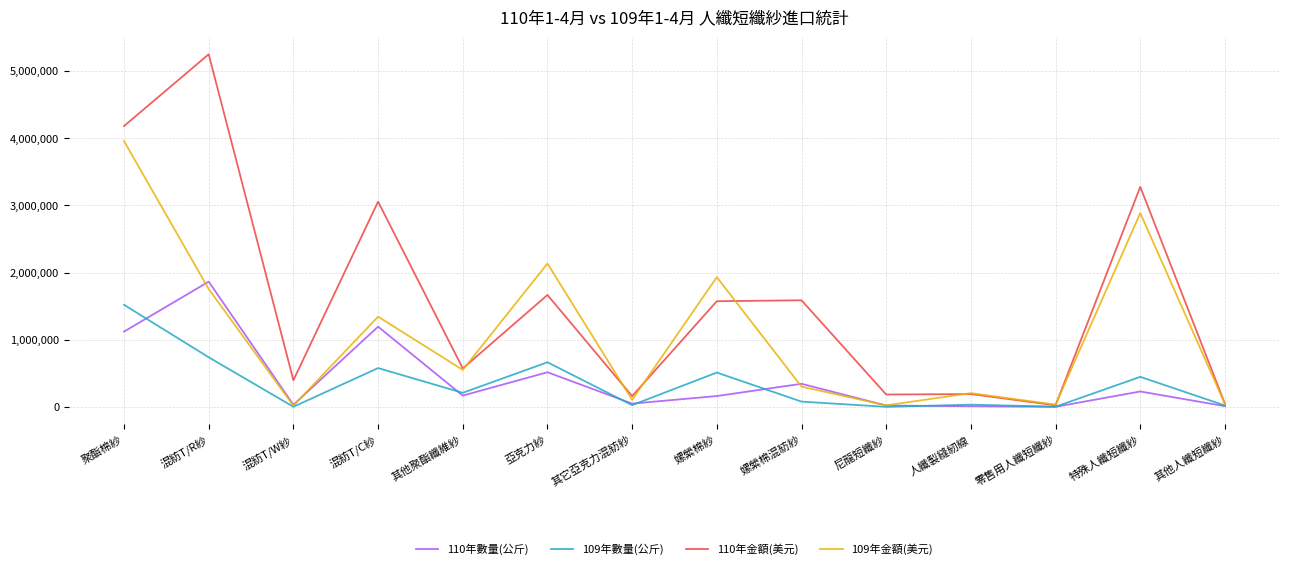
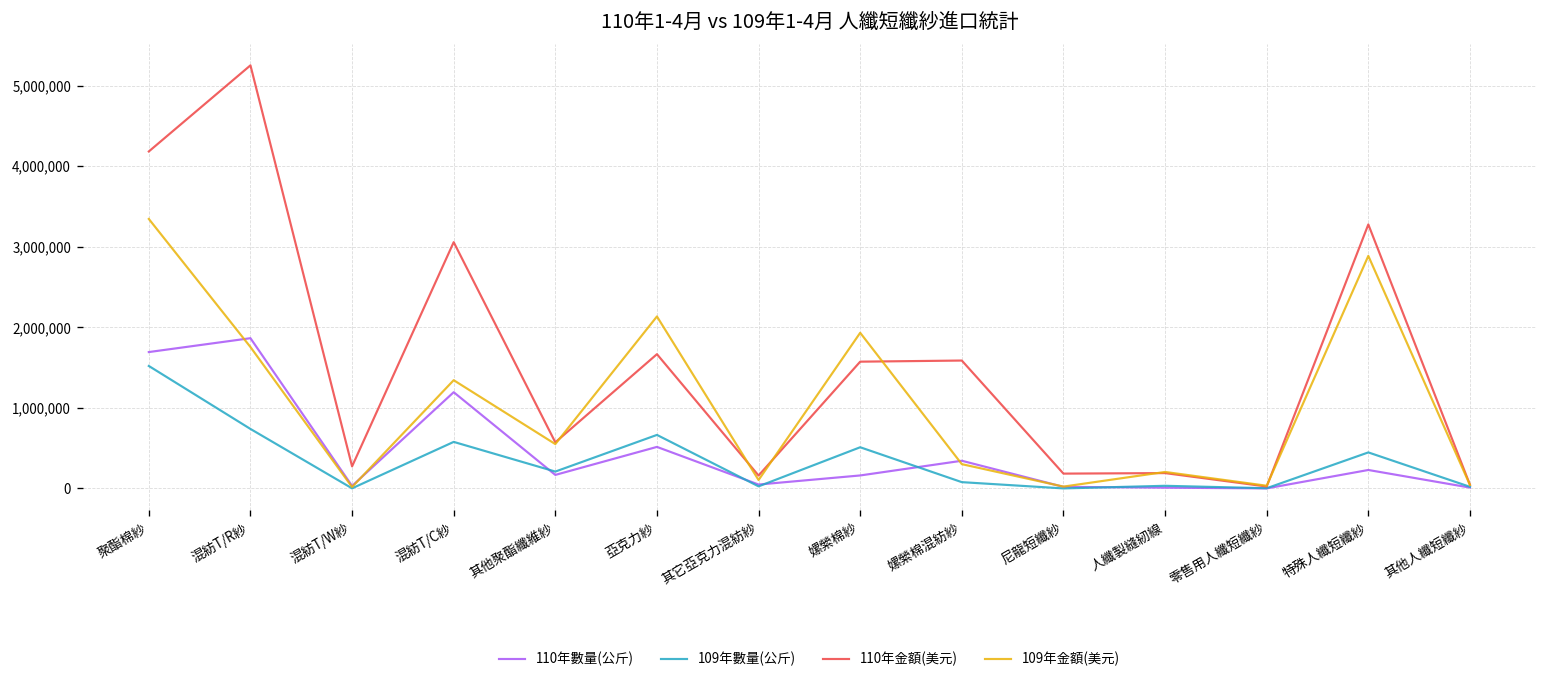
  {
    "110年數量(公斤)": {
-     "聚酯棉紗": "1,100,000",
+     "聚酯棉紗": "1,700,000",
      "混紡T/R紗": "1,900,000",
      "混紡T/C紗": "1,200,000",
      "其他聚酯纖維紗": "200,000",
      "亞克力紗": "500,000",
      "嫘縈棉紗": "200,000",
      "嫘縈棉混紡紗": "300,000",
      "特殊人纖短纖紗": "200,000"
    },
    "109年數量(公斤)": {
      "聚酯棉紗": "1,500,000",
      "混紡T/R紗": "700,000",
      "混紡T/C紗": "600,000",
      "其他聚酯纖維紗": "200,000",
      "亞克力紗": "700,000",
      "嫘縈棉紗": "500,000",
      "嫘縈棉混紡紗": "100,000",
      "特殊人纖短纖紗": "400,000"
    },
    "110年金額(美元)": {
      "聚酯棉紗": "4,200,000",
      "混紡T/R紗": "5,300,000",
-     "混紡T/W紗": "400,000",
+     "混紡T/W紗": "300,000",
      "混紡T/C紗": "3,100,000",
      "亞克力紗": "1,700,000",
      "其它亞克力混紡紗": "200,000",
      "嫘縈棉紗": "1,600,000",
      "嫘縈棉混紡紗": "1,600,000",
      "尼龍短纖紗": "200,000",
      "特殊人纖短纖紗": "3,300,000"
    },
    "109年金額(美元)": {
-     "聚酯棉紗": "4,000,000",
+     "聚酯棉紗": "3,300,000",
      "混紡T/R紗": "1,800,000",
      "混紡T/C紗": "1,300,000",
      "亞克力紗": "2,100,000",
      "其它亞克力混紡紗": "100,000",
      "嫘縈棉紗": "1,900,000",
      "嫘縈棉混紡紗": "300,000",
      "特殊人纖短纖紗": "2,900,000"
    }
  }
